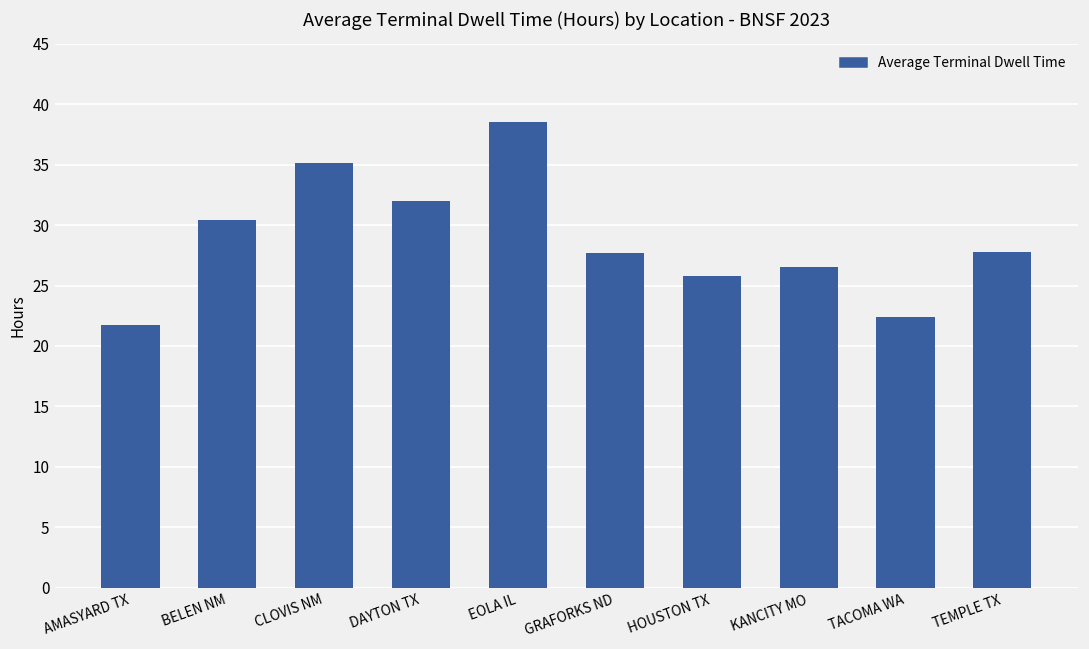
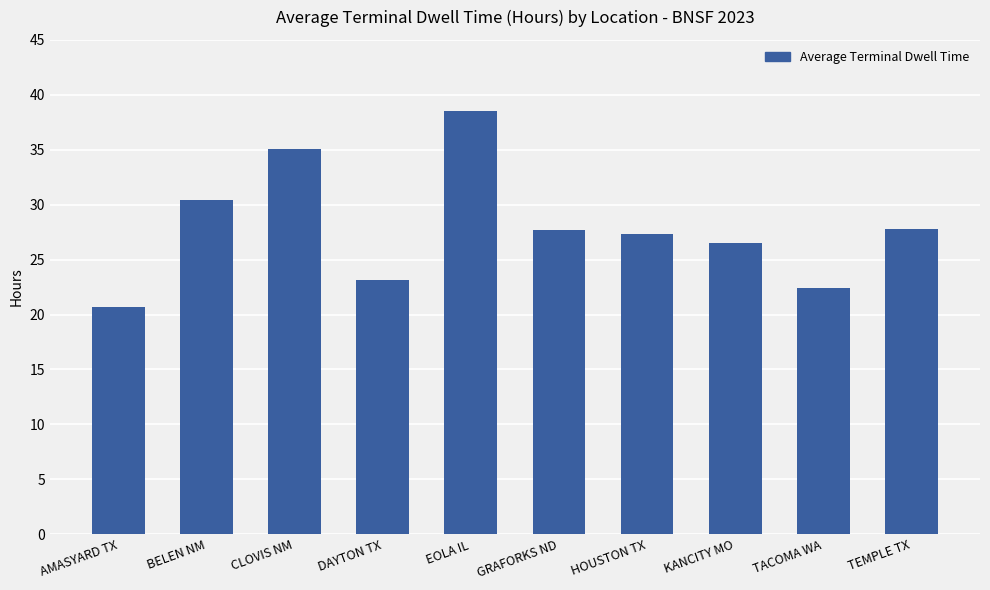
  {
-   "AMASYARD TX": 21.7,
+   "AMASYARD TX": 20.7,
    "BELEN NM": 30.4,
    "CLOVIS NM": 35.1,
-   "DAYTON TX": 32.0,
+   "DAYTON TX": 23.1,
    "EOLA IL": 38.5,
    "GRAFORKS ND": 27.7,
-   "HOUSTON TX": 25.8,
+   "HOUSTON TX": 27.3,
    "KANCITY MO": 26.5,
    "TACOMA WA": 22.4,
    "TEMPLE TX": 27.8
  }
